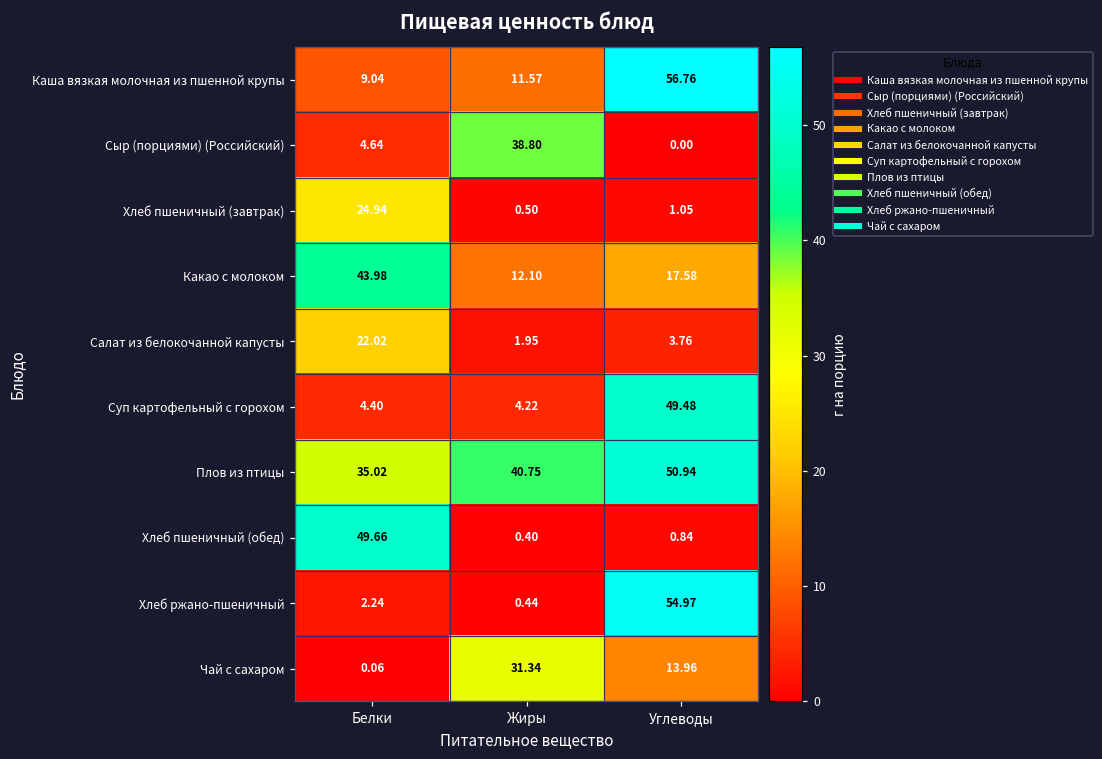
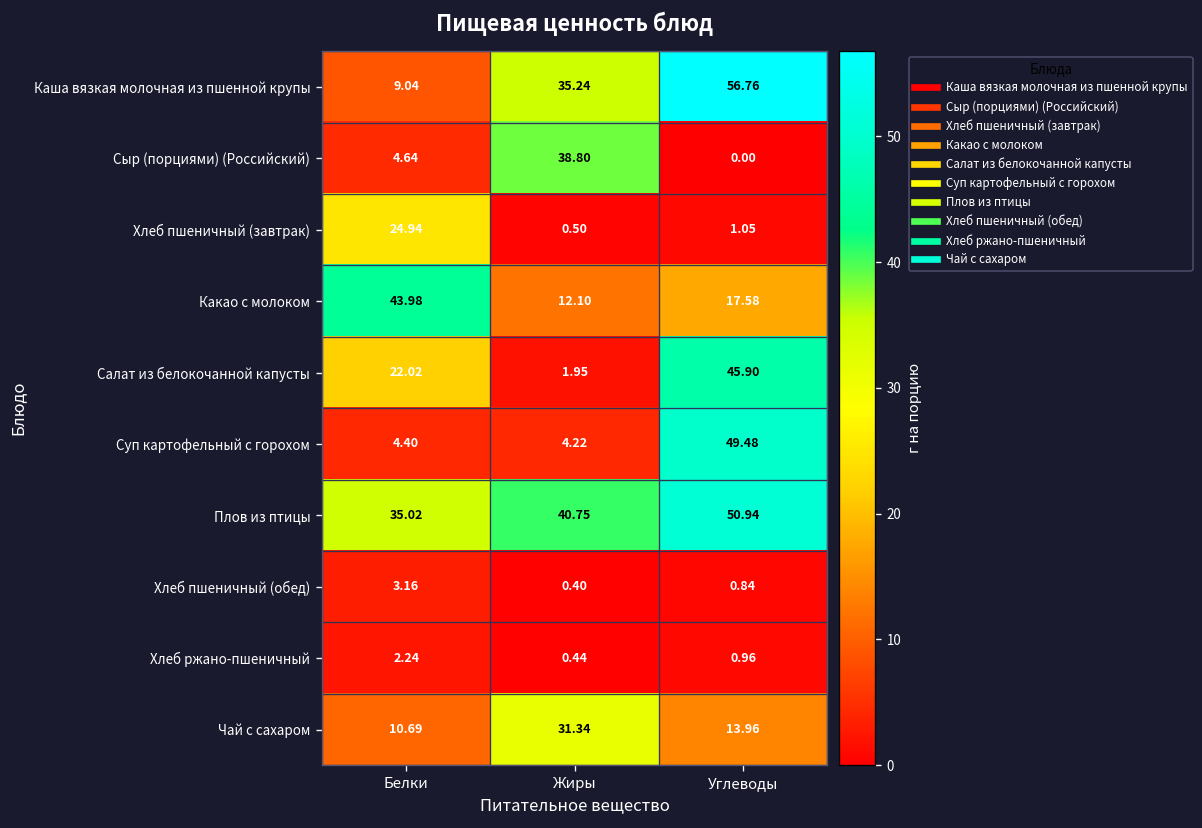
  {
    "Каша вязкая молочная из пшенной крупы": {
      "Белки": 9.04,
-     "Жиры": 11.57,
+     "Жиры": 35.24,
      "Углеводы": 56.76
    },
    "Сыр (порциями) (Российский)": {
      "Белки": 4.64,
      "Жиры": 38.80,
      "Углеводы": 0.00
    },
    "Хлеб пшеничный (завтрак)": {
      "Белки": 24.94,
      "Жиры": 0.50,
      "Углеводы": 1.05
    },
    "Какао с молоком": {
      "Белки": 43.98,
      "Жиры": 12.10,
      "Углеводы": 17.58
    },
    "Салат из белокочанной капусты": {
      "Белки": 22.02,
      "Жиры": 1.95,
-     "Углеводы": 3.76
+     "Углеводы": 45.90
    },
    "Суп картофельный с горохом": {
      "Белки": 4.40,
      "Жиры": 4.22,
      "Углеводы": 49.48
    },
    "Плов из птицы": {
      "Белки": 35.02,
      "Жиры": 40.75,
      "Углеводы": 50.94
    },
    "Хлеб пшеничный (обед)": {
-     "Белки": 49.66,
+     "Белки": 3.16,
      "Жиры": 0.40,
      "Углеводы": 0.84
    },
    "Хлеб ржано-пшеничный": {
      "Белки": 2.24,
      "Жиры": 0.44,
-     "Углеводы": 54.97
+     "Углеводы": 0.96
    },
    "Чай с сахаром": {
-     "Белки": 0.06,
+     "Белки": 10.69,
      "Жиры": 31.34,
      "Углеводы": 13.96
    }
  }
